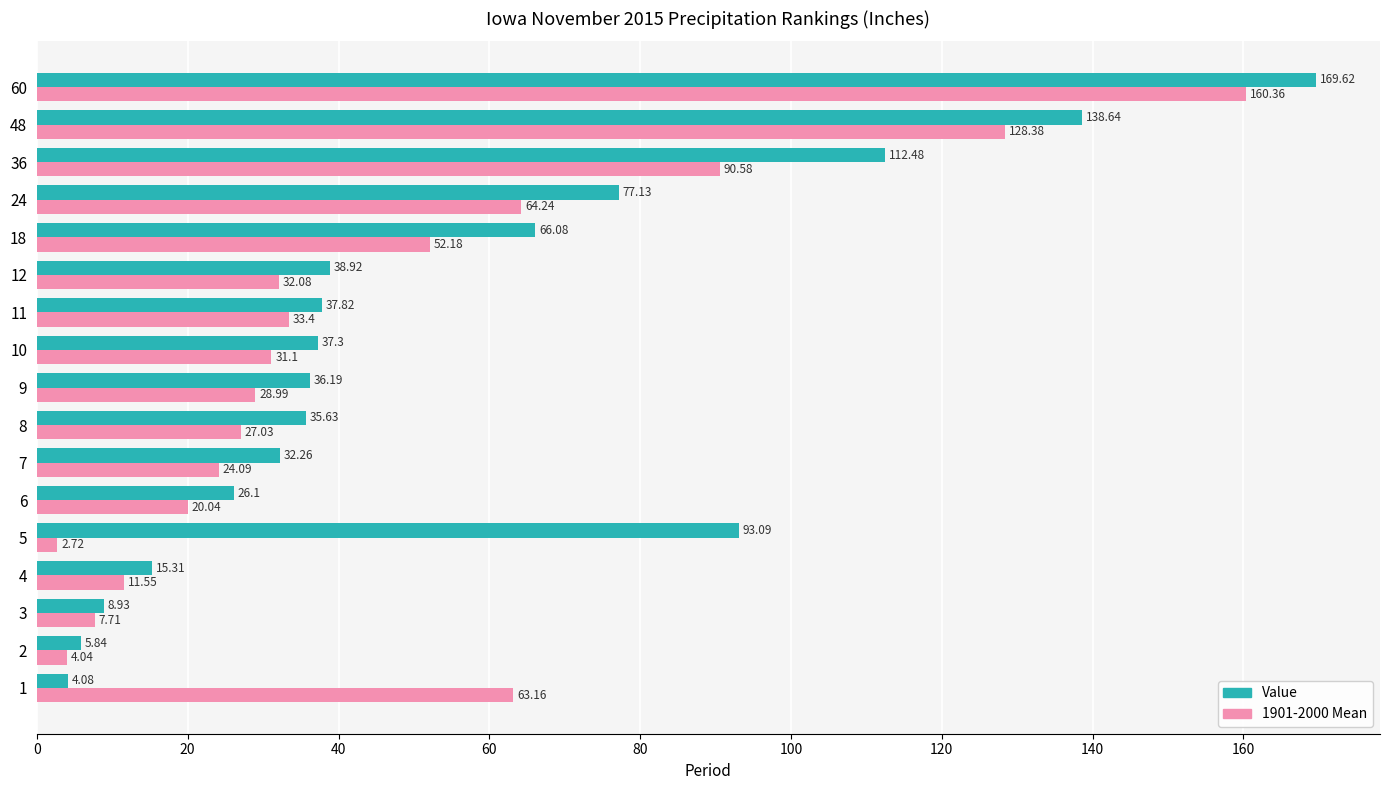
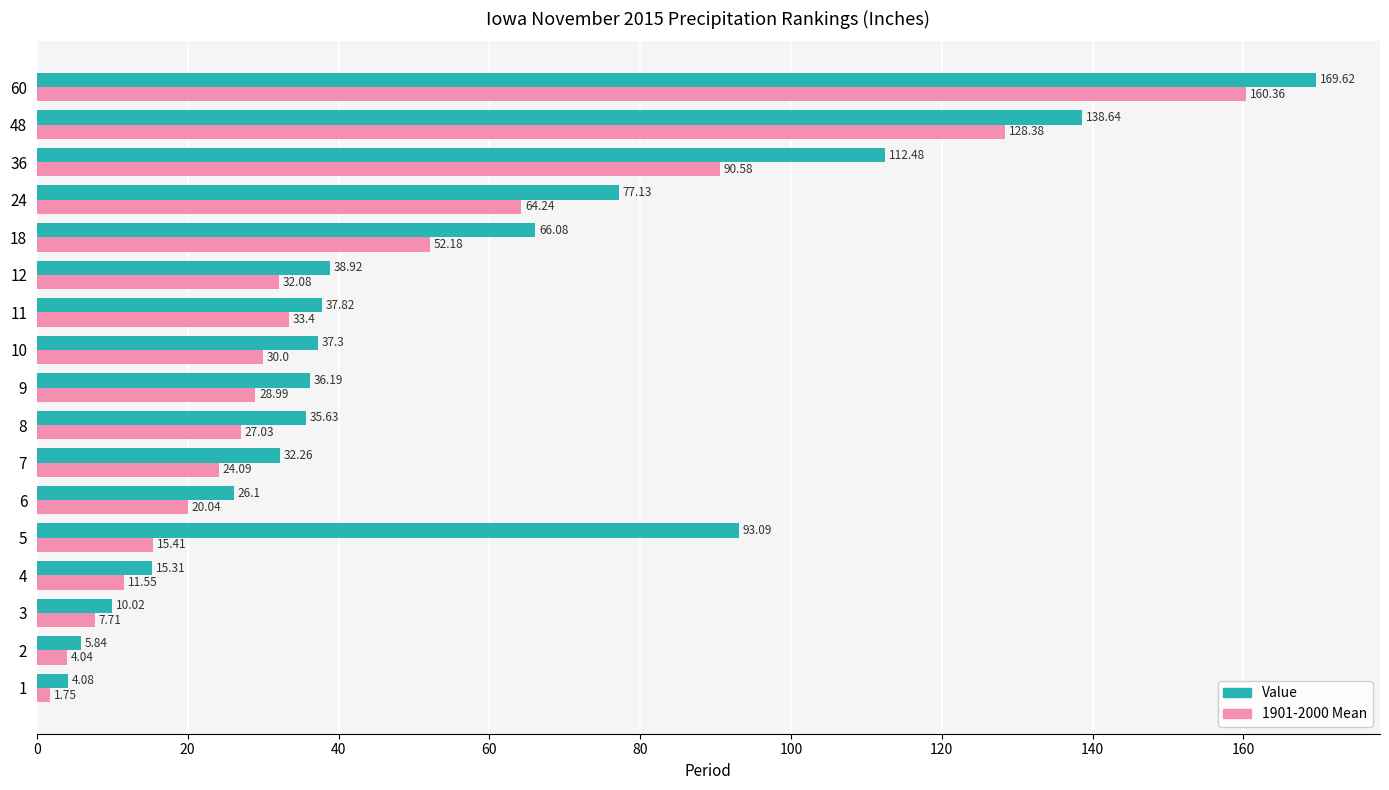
  {
    "Value": {
      "60": 169.62,
      "48": 138.64,
      "36": 112.48,
      "24": 77.13,
      "18": 66.08,
      "12": 38.92,
      "11": 37.82,
      "10": 37.3,
      "9": 36.19,
      "8": 35.63,
      "7": 32.26,
      "6": 26.1,
      "5": 93.09,
      "4": 15.31,
-     "3": 8.93,
+     "3": 10.02,
      "2": 5.84,
      "1": 4.08
    },
    "1901-2000 Mean": {
      "60": 160.36,
      "48": 128.38,
      "36": 90.58,
      "24": 64.24,
      "18": 52.18,
      "12": 32.08,
      "11": 33.4,
-     "10": 31.1,
+     "10": 30.0,
      "9": 28.99,
      "8": 27.03,
      "7": 24.09,
      "6": 20.04,
-     "5": 2.72,
+     "5": 15.41,
      "4": 11.55,
      "3": 7.71,
      "2": 4.04,
-     "1": 63.16
+     "1": 1.75
    }
  }
